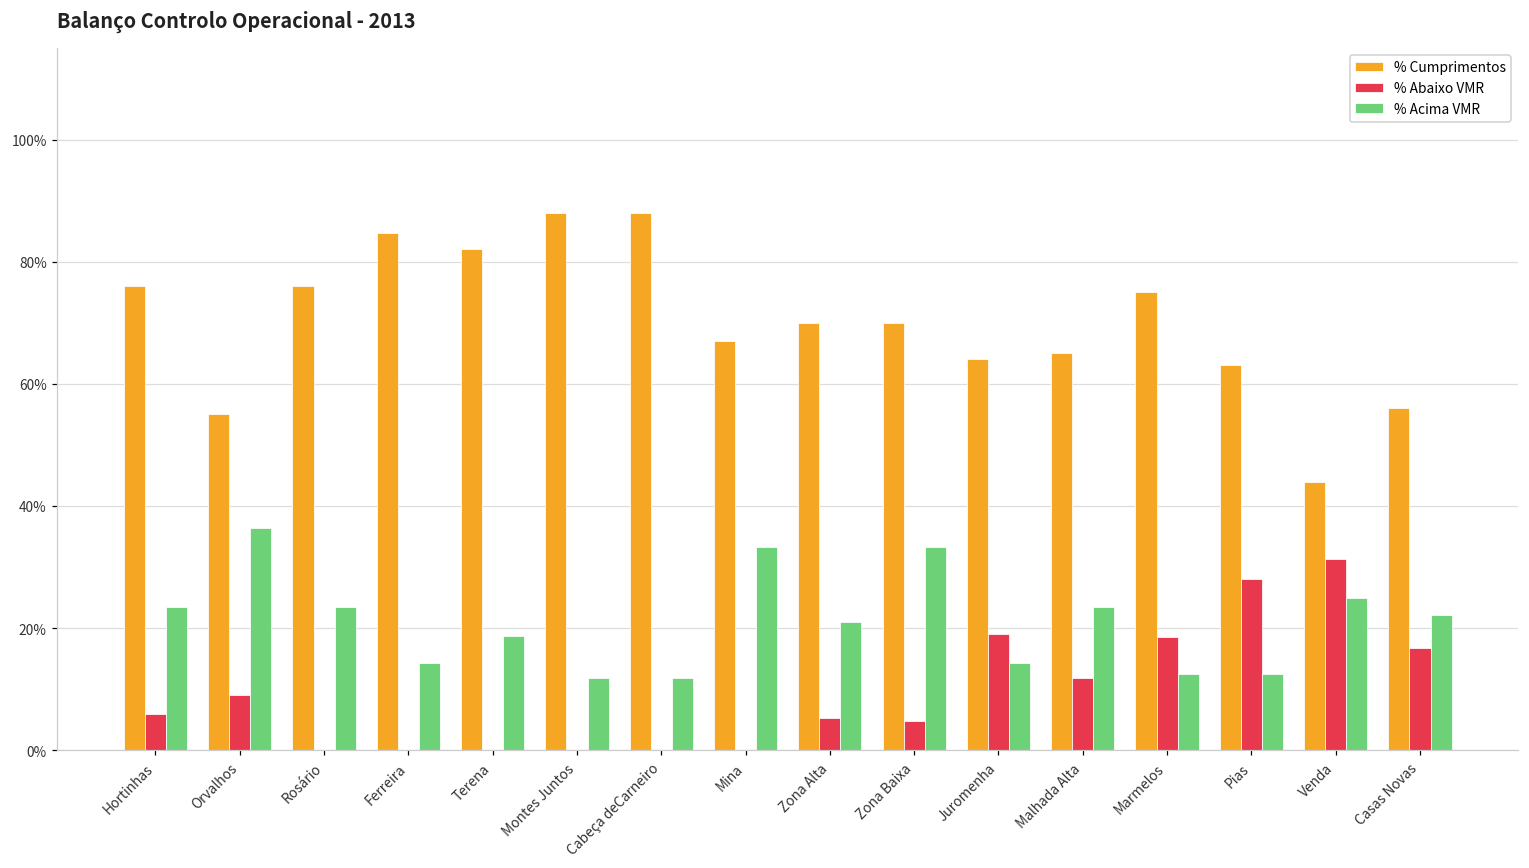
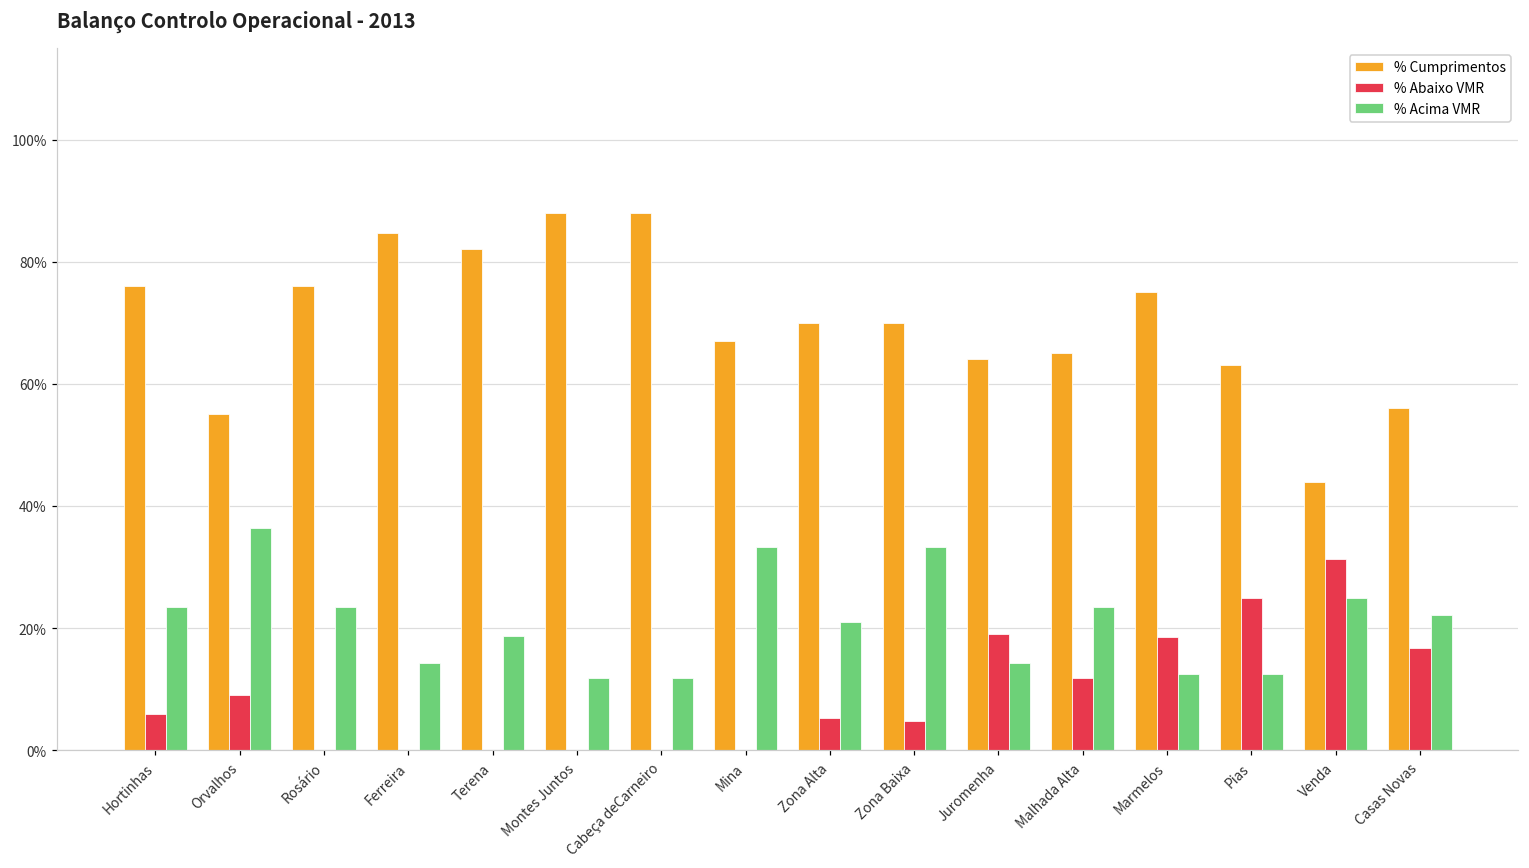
  {
    "% Cumprimentos": {
      "Hortinhas": "76%",
      "Orvalhos": "55%",
      "Rosário": "76%",
      "Ferreira": "85%",
      "Terena": "82%",
      "Montes Juntos": "88%",
      "Cabeça deCarneiro": "88%",
      "Mina": "67%",
      "Zona Alta": "70%",
      "Zona Baixa": "70%",
      "Juromenha": "64%",
      "Malhada Alta": "65%",
      "Marmelos": "75%",
      "Pias": "63%",
      "Venda": "44%",
      "Casas Novas": "56%"
    },
    "% Abaixo VMR": {
      "Hortinhas": "6%",
      "Orvalhos": "9%",
      "Rosário": "0%",
      "Ferreira": "0%",
      "Terena": "0%",
      "Montes Juntos": "0%",
      "Cabeça deCarneiro": "0%",
      "Mina": "0%",
      "Zona Alta": "5%",
      "Zona Baixa": "5%",
      "Juromenha": "19%",
      "Malhada Alta": "12%",
      "Marmelos": "19%",
-     "Pias": "28%",
+     "Pias": "25%",
      "Venda": "31%",
      "Casas Novas": "17%"
    },
    "% Acima VMR": {
      "Hortinhas": "24%",
      "Orvalhos": "36%",
      "Rosário": "24%",
      "Ferreira": "14%",
      "Terena": "19%",
      "Montes Juntos": "12%",
      "Cabeça deCarneiro": "12%",
      "Mina": "33%",
      "Zona Alta": "21%",
      "Zona Baixa": "33%",
      "Juromenha": "14%",
      "Malhada Alta": "24%",
      "Marmelos": "13%",
      "Pias": "13%",
      "Venda": "25%",
      "Casas Novas": "22%"
    }
  }
